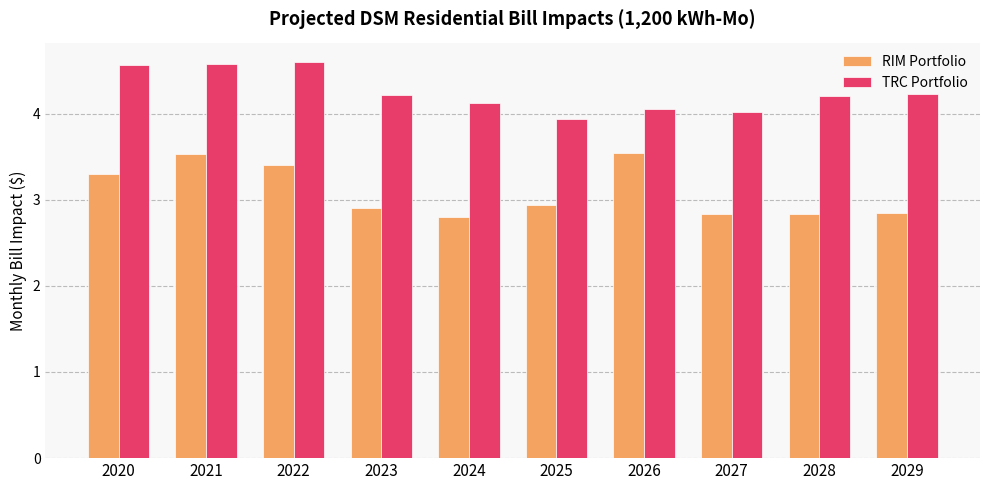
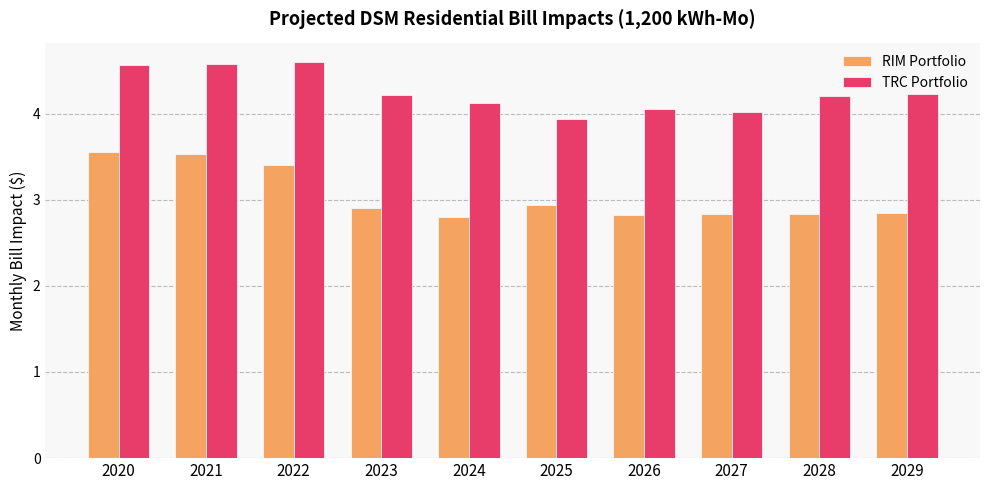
  {
    "RIM Portfolio": {
-     "2020": 3.3,
+     "2020": 3.6,
      "2021": 3.5,
      "2022": 3.4,
      "2023": 2.9,
      "2024": 2.8,
      "2025": 2.9,
-     "2026": 3.5,
+     "2026": 2.8,
      "2027": 2.8,
      "2028": 2.8,
      "2029": 2.8
    },
    "TRC Portfolio": {
      "2020": 4.6,
      "2021": 4.6,
      "2022": 4.6,
      "2023": 4.2,
      "2024": 4.1,
      "2025": 3.9,
      "2026": 4.1,
      "2027": 4.0,
      "2028": 4.2,
      "2029": 4.2
    }
  }
